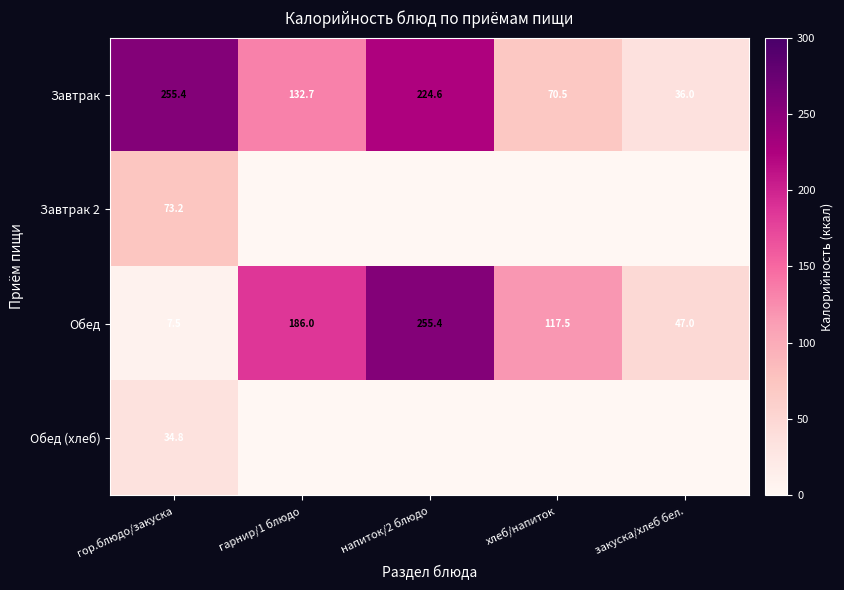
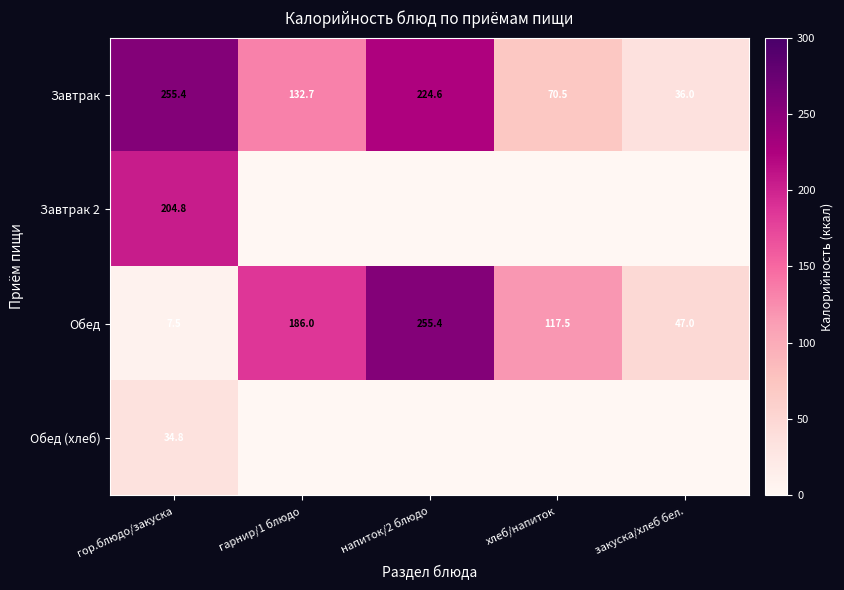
  {
    "Завтрак": {
      "гор.блюдо/закуска": 255.4,
      "гарнир/1 блюдо": 132.7,
      "напиток/2 блюдо": 224.6,
      "хлеб/напиток": 70.5
    },
    "Завтрак 2": {
-     "гор.блюдо/закуска": 73.2
+     "гор.блюдо/закуска": 204.8
    },
    "Обед": {
      "гарнир/1 блюдо": 186.0,
      "напиток/2 блюдо": 255.4,
      "хлеб/напиток": 117.5
    }
  }
